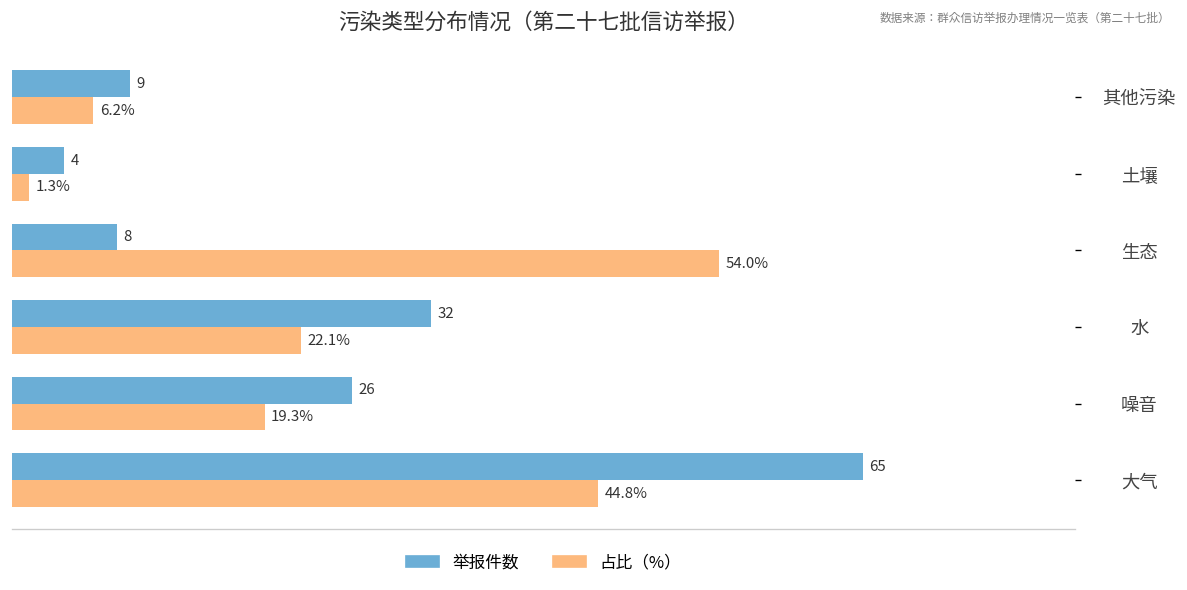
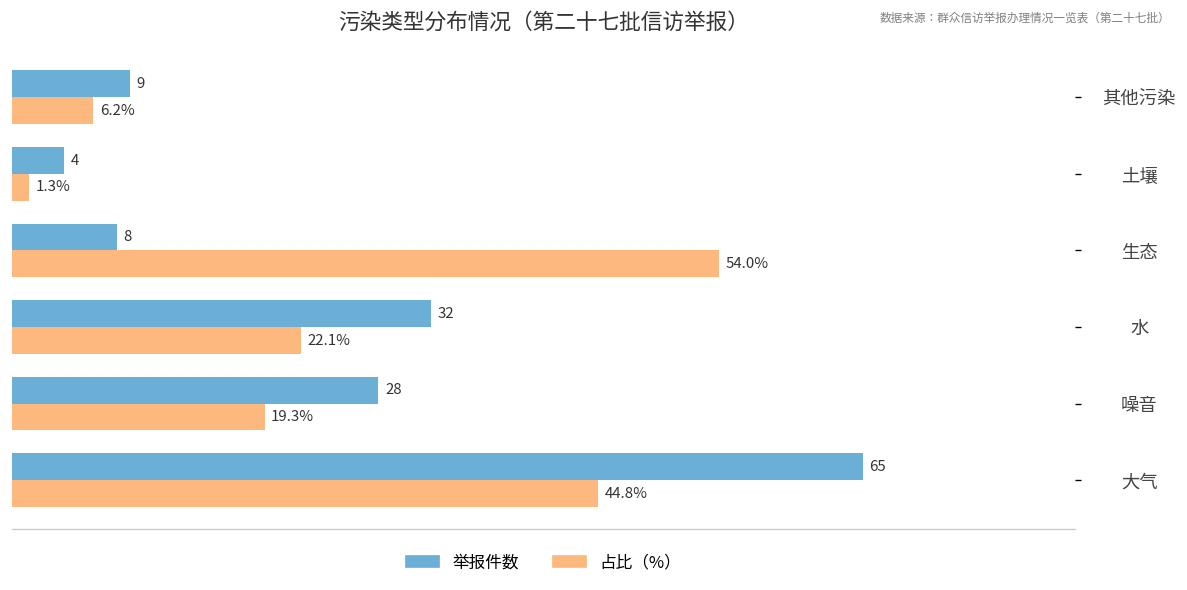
  {
    "举报件数": {
      "其他污染": "9",
      "土壤": "4",
      "生态": "8",
      "水": "32",
-     "噪音": "26",
+     "噪音": "28",
      "大气": "65"
    },
    "占比（%）": {
      "其他污染": "6.2%",
      "土壤": "1.3%",
      "生态": "54.0%",
      "水": "22.1%",
      "噪音": "19.3%",
      "大气": "44.8%"
    }
  }
